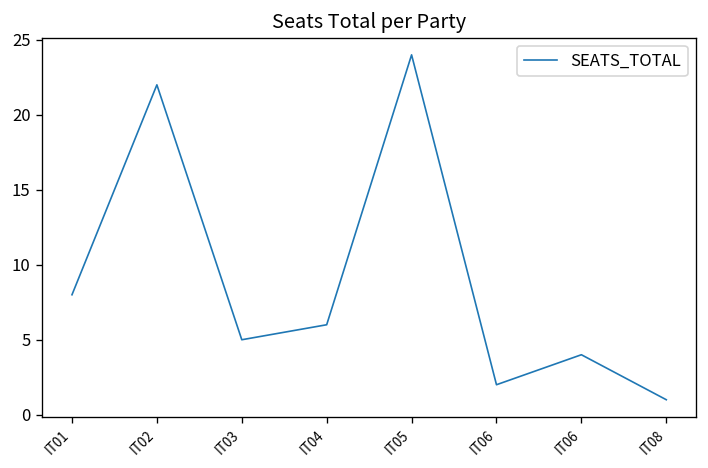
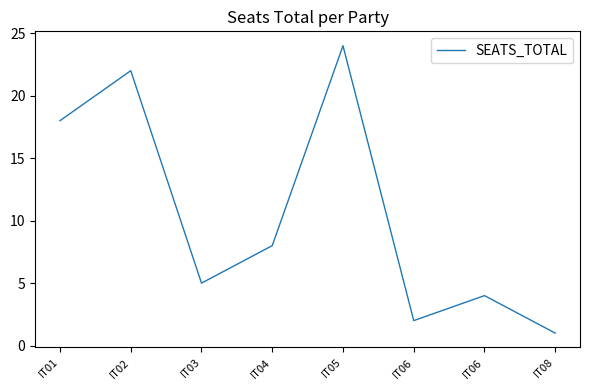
  {
-   "IT01": 8,
+   "IT01": 18,
    "IT02": 22,
    "IT03": 5,
-   "IT04": 6,
+   "IT04": 8,
    "IT05": 24,
    "IT08": 1
  }
